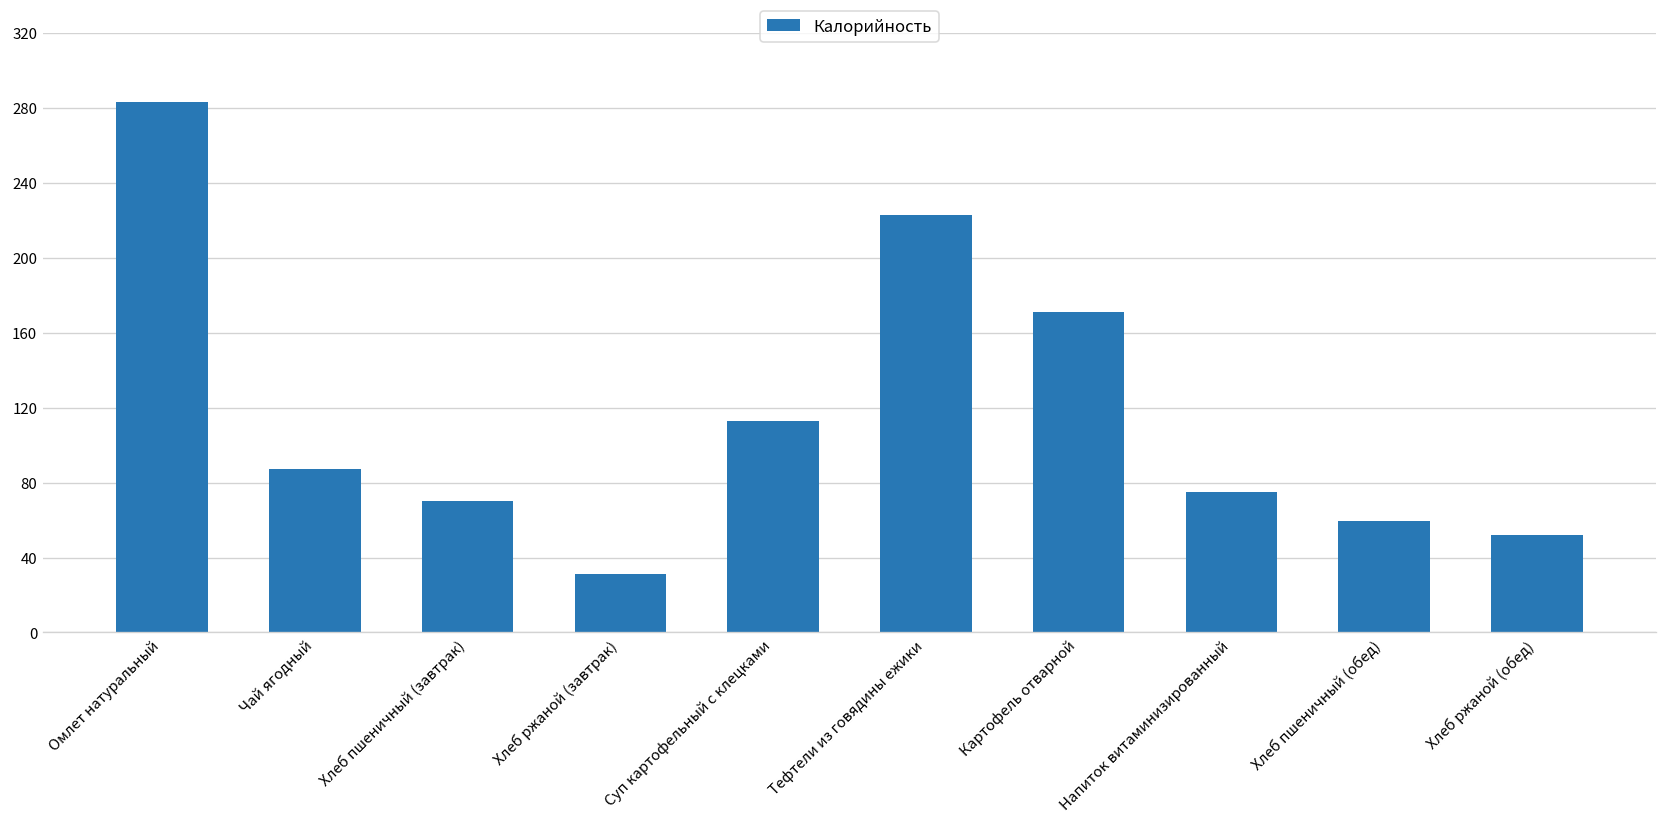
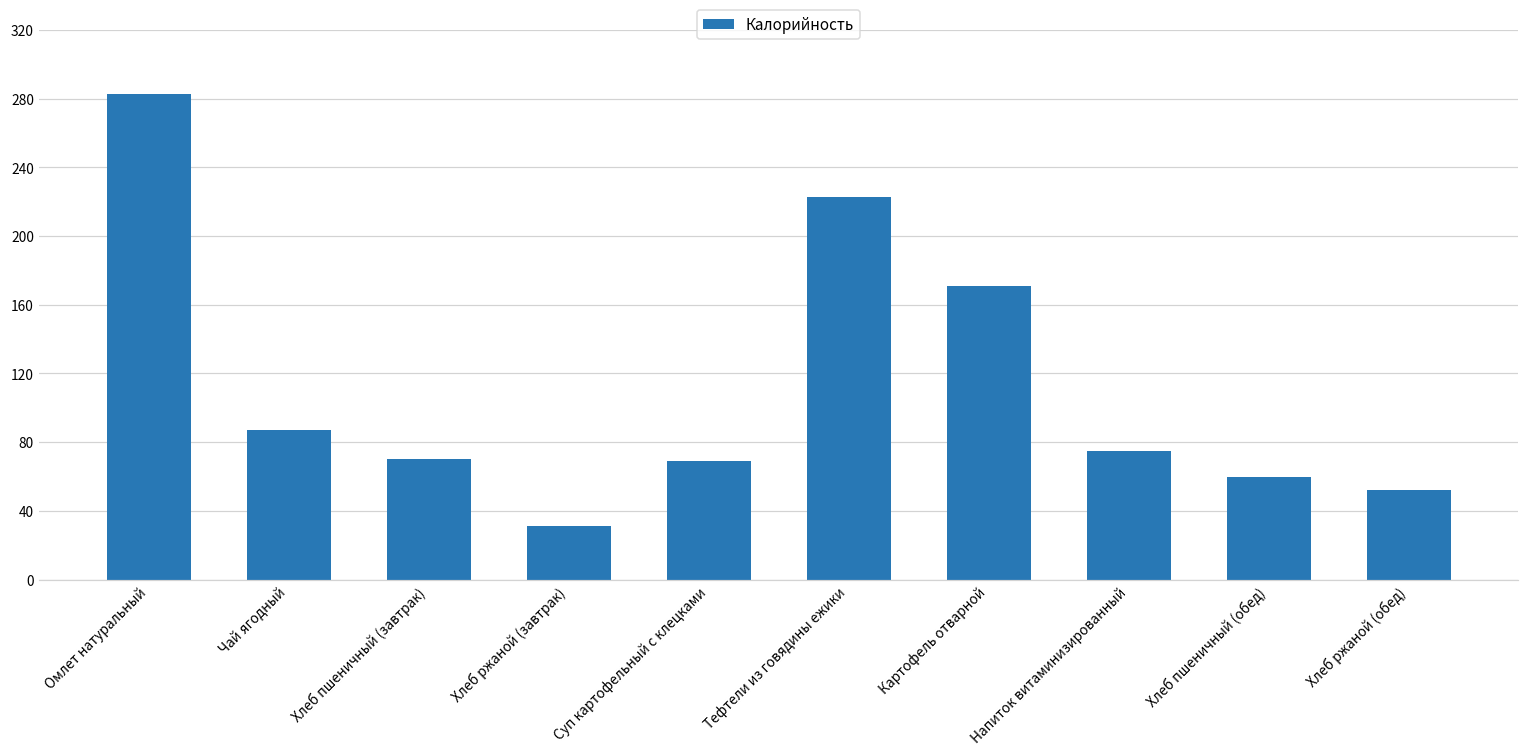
  {
    "Омлет натуральный": 283,
    "Чай ягодный": 87,
    "Хлеб пшеничный (завтрак)": 70,
    "Хлеб ржаной (завтрак)": 31,
-   "Суп картофельный с клецками": 113,
+   "Суп картофельный с клецками": 69,
    "Тефтели из говядины ежики": 223,
    "Картофель отварной": 171,
    "Напиток витаминизированный": 75,
    "Хлеб пшеничный (обед)": 60,
    "Хлеб ржаной (обед)": 52
  }
